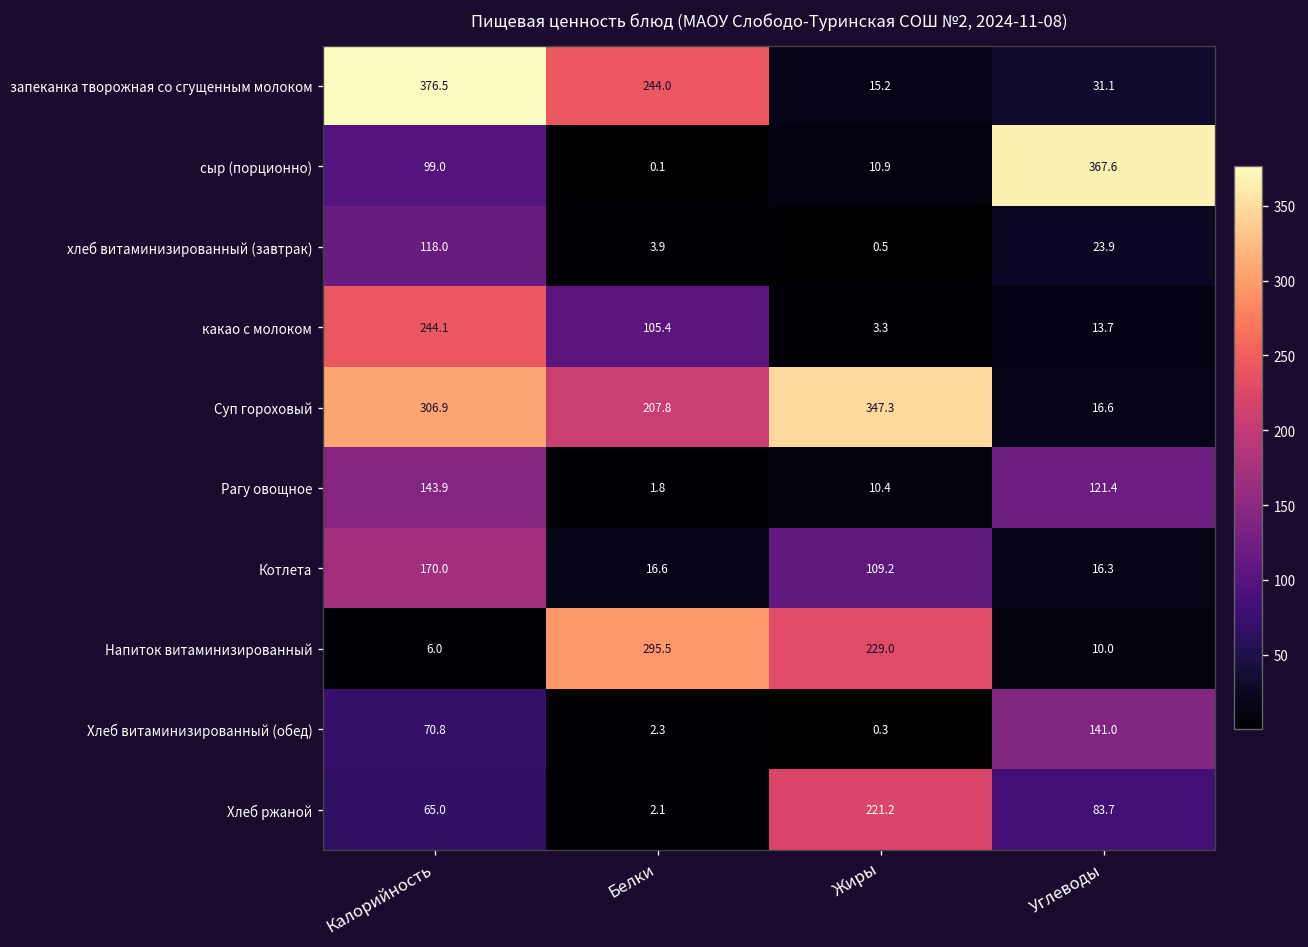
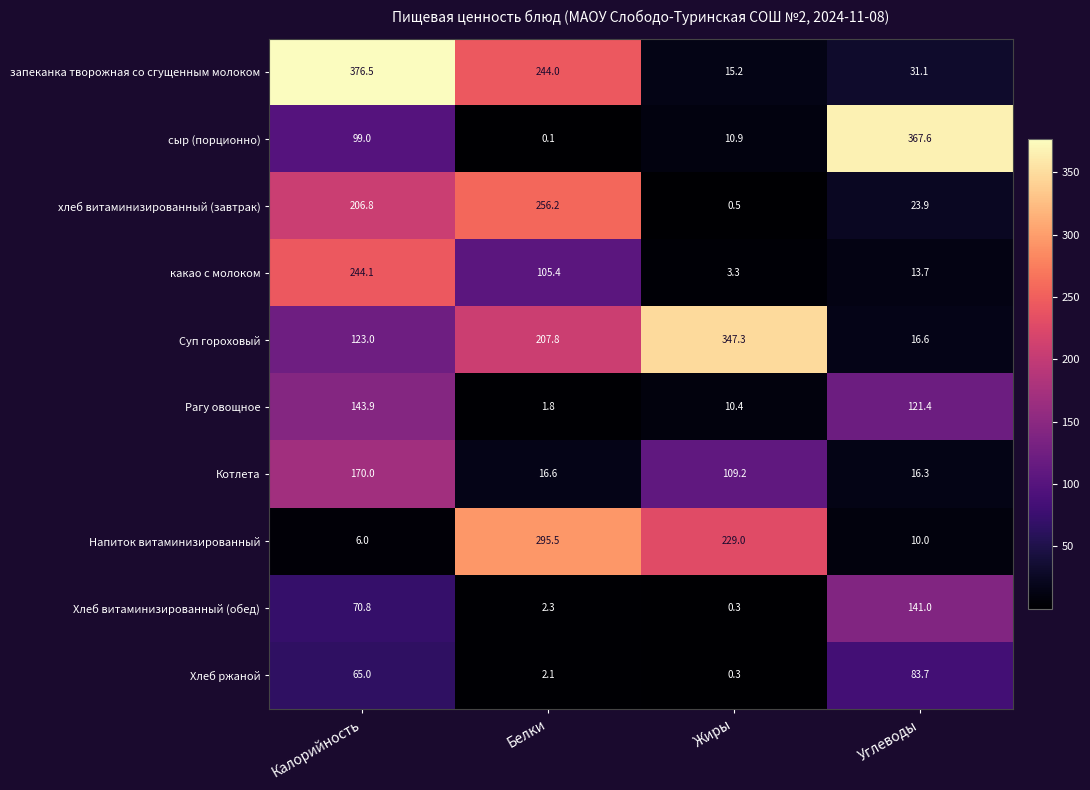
  {
    "запеканка творожная со сгущенным молоком": {
      "Калорийность": 376.5,
      "Белки": 244.0,
      "Жиры": 15.2,
      "Углеводы": 31.1
    },
    "сыр (порционно)": {
      "Калорийность": 99.0,
      "Белки": 0.1,
      "Жиры": 10.9,
      "Углеводы": 367.6
    },
    "хлеб витаминизированный (завтрак)": {
-     "Калорийность": 118.0,
-     "Белки": 3.9,
+     "Калорийность": 206.8,
+     "Белки": 256.2,
      "Жиры": 0.5,
      "Углеводы": 23.9
    },
    "какао с молоком": {
      "Калорийность": 244.1,
      "Белки": 105.4,
      "Жиры": 3.3,
      "Углеводы": 13.7
    },
    "Суп гороховый": {
-     "Калорийность": 306.9,
+     "Калорийность": 123.0,
      "Белки": 207.8,
      "Жиры": 347.3,
      "Углеводы": 16.6
    },
    "Рагу овощное": {
      "Калорийность": 143.9,
      "Белки": 1.8,
      "Жиры": 10.4,
      "Углеводы": 121.4
    },
    "Котлета": {
      "Калорийность": 170.0,
      "Белки": 16.6,
      "Жиры": 109.2,
      "Углеводы": 16.3
    },
    "Напиток витаминизированный": {
      "Калорийность": 6.0,
      "Белки": 295.5,
      "Жиры": 229.0,
      "Углеводы": 10.0
    },
    "Хлеб витаминизированный (обед)": {
      "Калорийность": 70.8,
      "Белки": 2.3,
      "Жиры": 0.3,
      "Углеводы": 141.0
    },
    "Хлеб ржаной": {
      "Калорийность": 65.0,
      "Белки": 2.1,
-     "Жиры": 221.2,
+     "Жиры": 0.3,
      "Углеводы": 83.7
    }
  }
